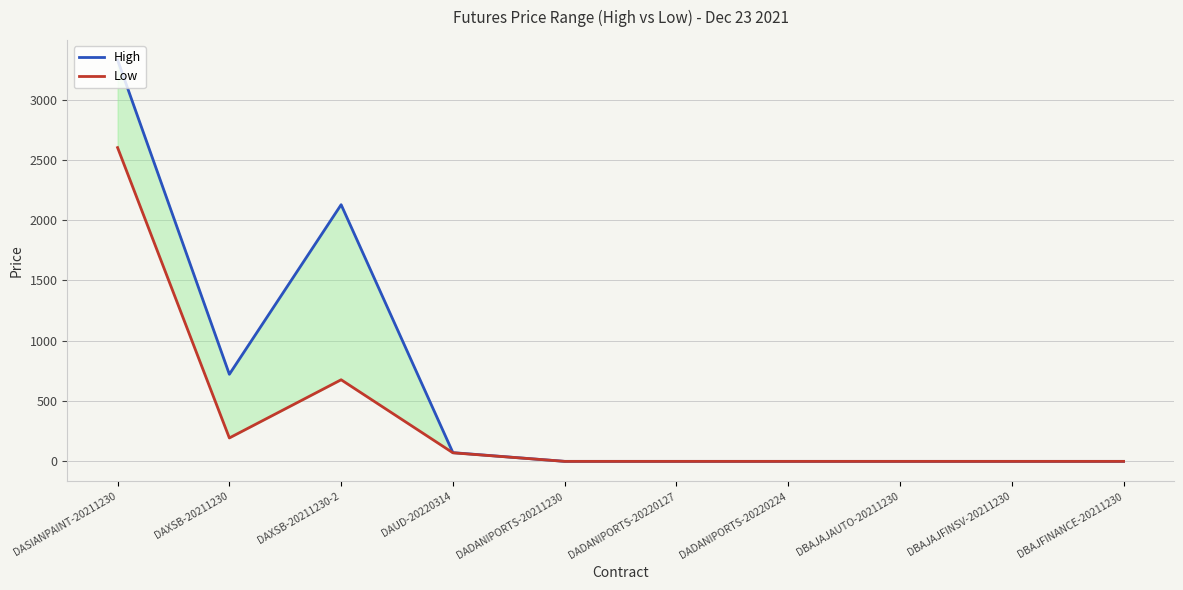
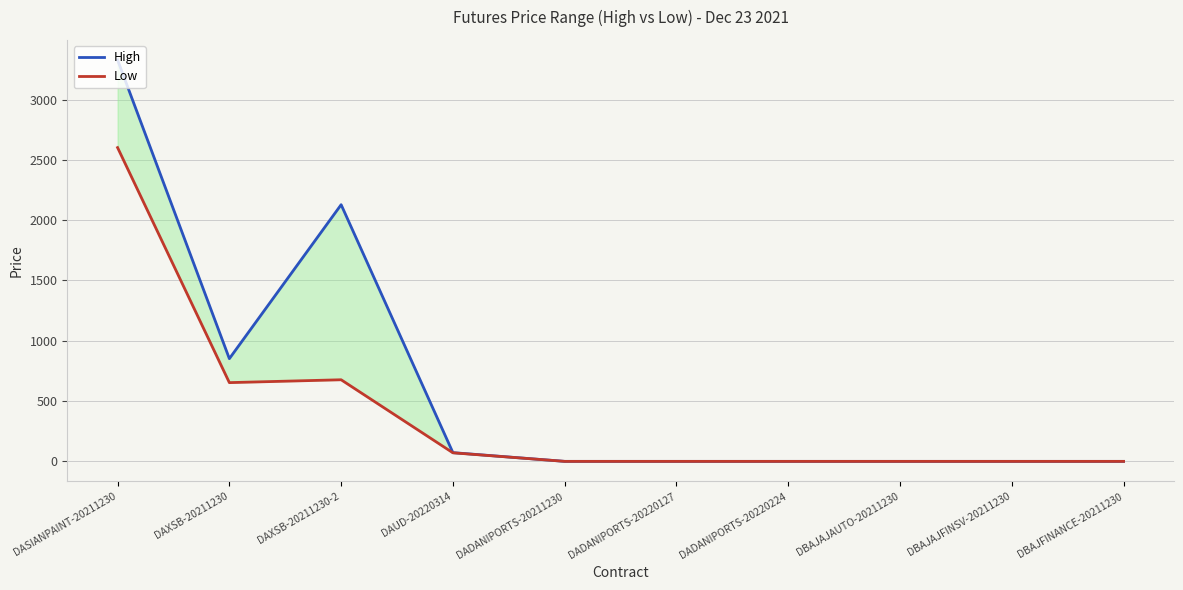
  {
    "High": {
-     "DAXSB-20211230": 720,
+     "DAXSB-20211230": 850,
      "DAXSB-20211230-2": 2130
    },
    "Low": {
      "DASIANPAINT-20211230": 2600,
-     "DAXSB-20211230": 190,
+     "DAXSB-20211230": 650,
      "DAXSB-20211230-2": 680
    }
  }
